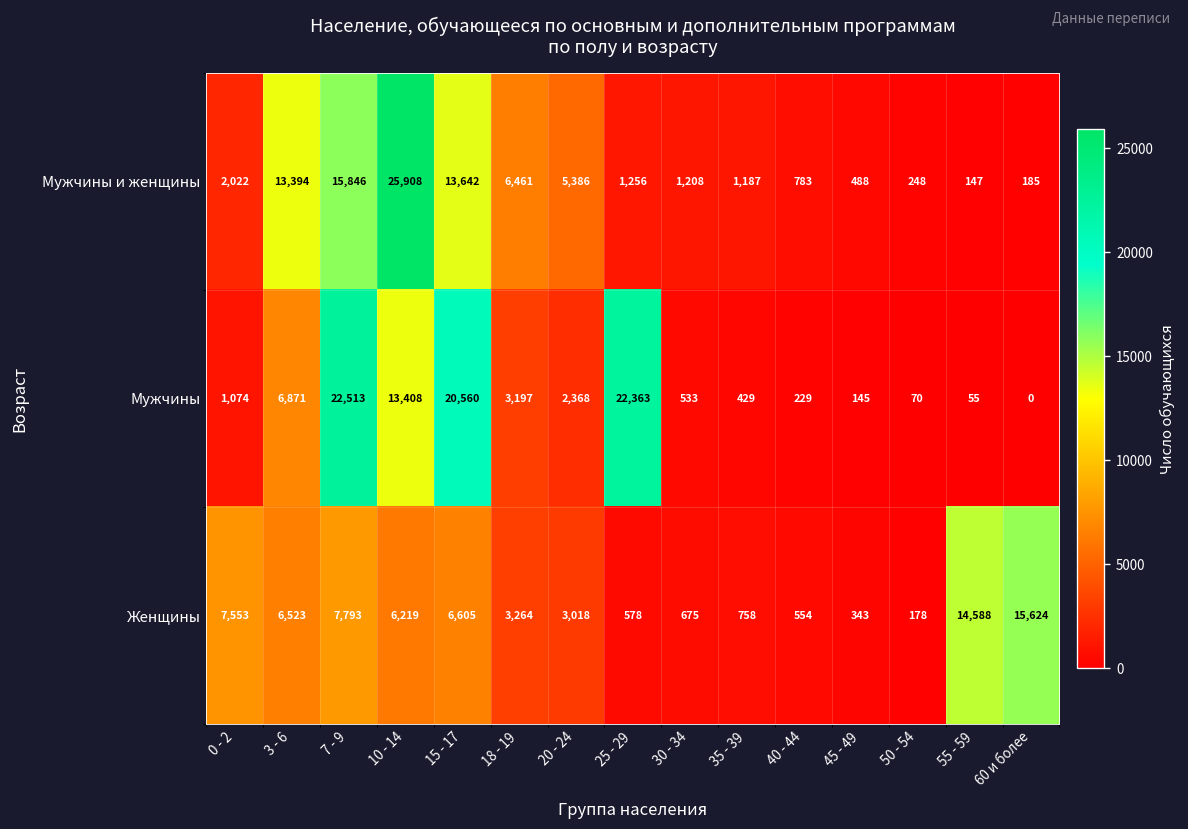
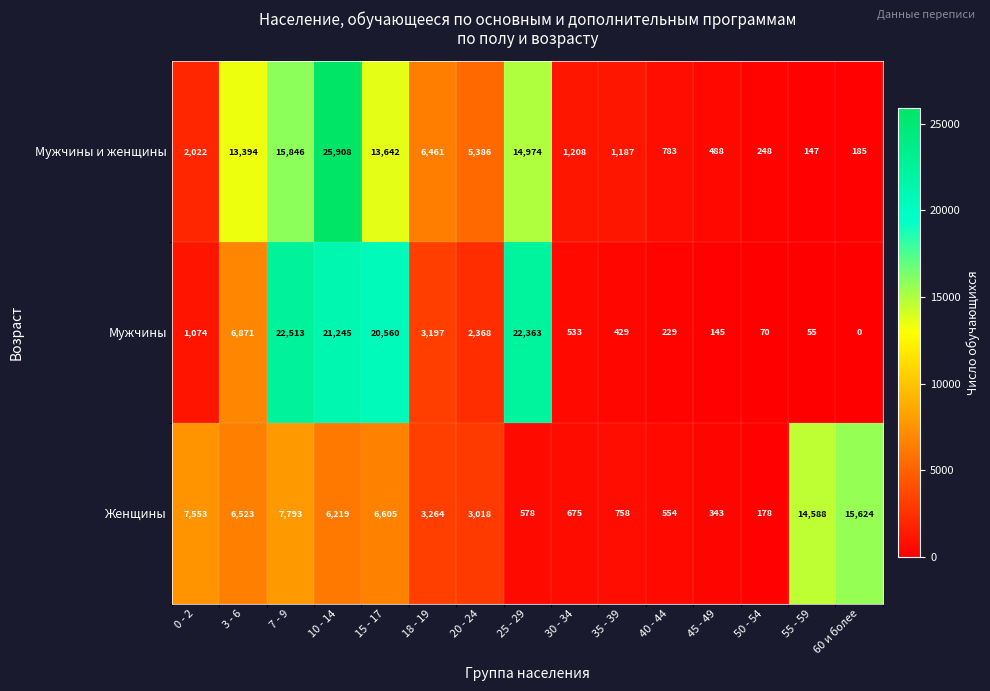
  {
    "Мужчины и женщины": {
      "0 - 2": "2,022",
      "3 - 6": "13,394",
      "7 - 9": "15,846",
      "10 - 14": "25,908",
      "15 - 17": "13,642",
      "18 - 19": "6,461",
      "20 - 24": "5,386",
-     "25 - 29": "1,256",
+     "25 - 29": "14,974",
      "30 - 34": "1,208",
      "35 - 39": "1,187",
      "40 - 44": "783",
      "45 - 49": "488",
      "50 - 54": "248",
      "55 - 59": "147",
      "60 и более": "185"
    },
    "Мужчины": {
      "0 - 2": "1,074",
      "3 - 6": "6,871",
      "7 - 9": "22,513",
-     "10 - 14": "13,408",
+     "10 - 14": "21,245",
      "15 - 17": "20,560",
      "18 - 19": "3,197",
      "20 - 24": "2,368",
      "25 - 29": "22,363",
      "30 - 34": "533",
      "35 - 39": "429",
      "40 - 44": "229",
      "45 - 49": "145",
      "50 - 54": "70",
      "55 - 59": "55",
      "60 и более": "0"
    },
    "Женщины": {
      "0 - 2": "7,553",
      "3 - 6": "6,523",
      "7 - 9": "7,793",
      "10 - 14": "6,219",
      "15 - 17": "6,605",
      "18 - 19": "3,264",
      "20 - 24": "3,018",
      "25 - 29": "578",
      "30 - 34": "675",
      "35 - 39": "758",
      "40 - 44": "554",
      "45 - 49": "343",
      "50 - 54": "178",
      "55 - 59": "14,588",
      "60 и более": "15,624"
    }
  }
